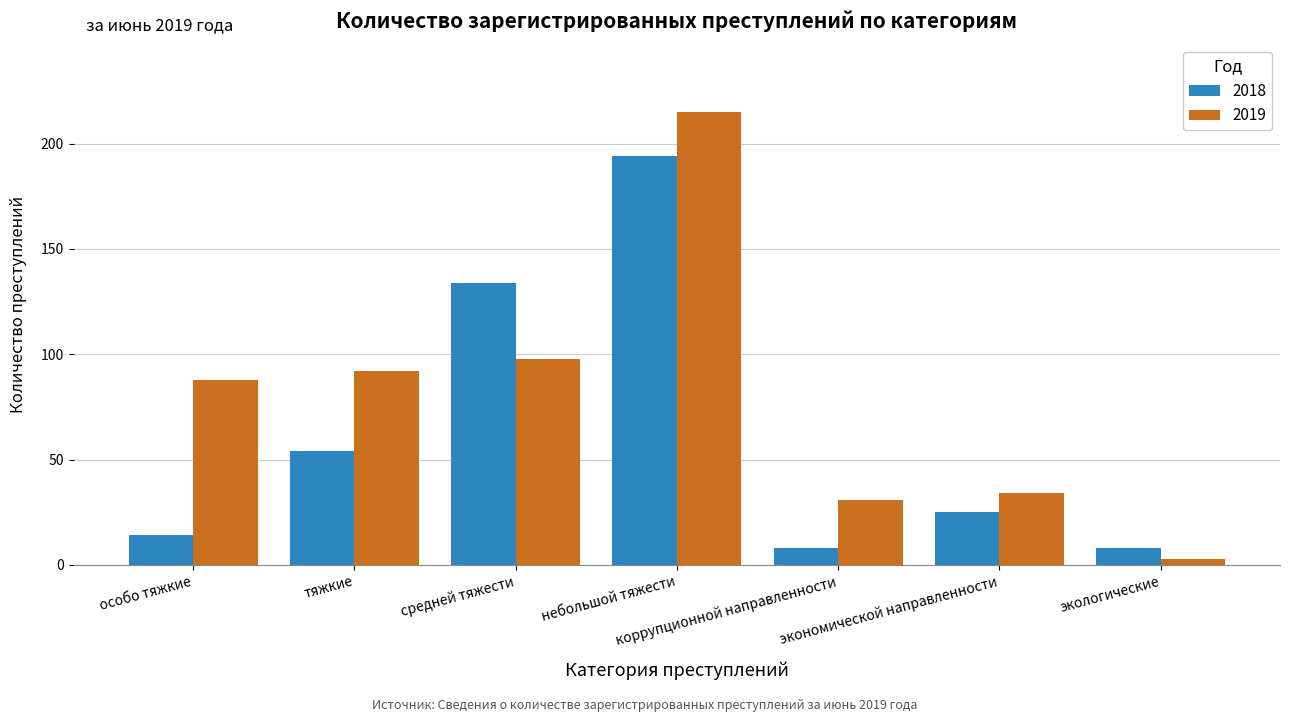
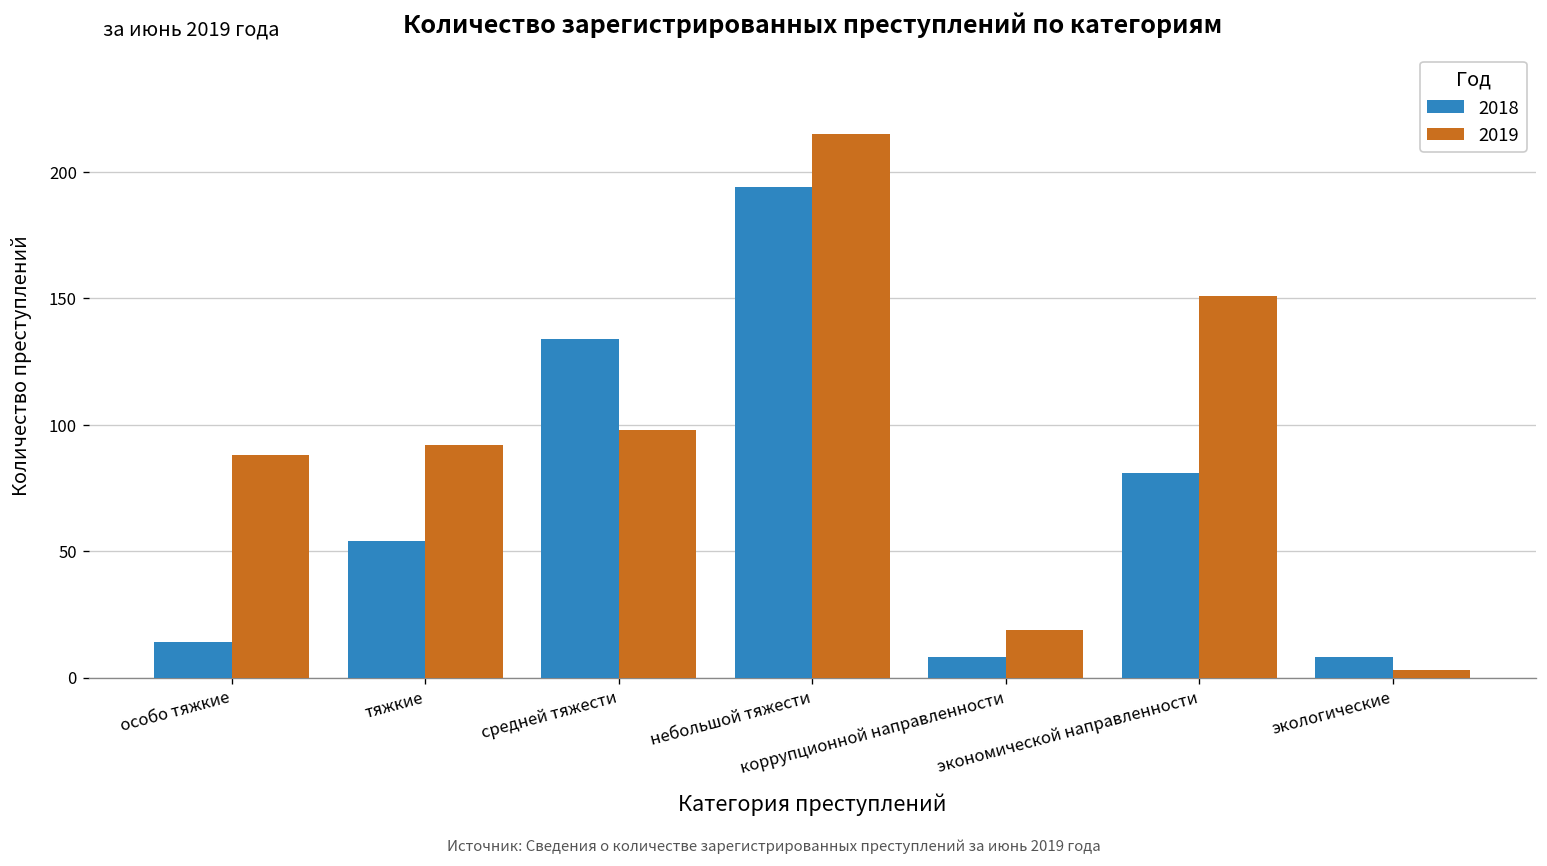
  {
    "2018": {
      "особо тяжкие": 14,
      "тяжкие": 54,
      "средней тяжести": 134,
      "небольшой тяжести": 194,
      "коррупционной направленности": 8,
-     "экономической направленности": 25,
+     "экономической направленности": 81,
      "экологические": 8
    },
    "2019": {
      "особо тяжкие": 88,
      "тяжкие": 92,
      "средней тяжести": 98,
      "небольшой тяжести": 215,
-     "коррупционной направленности": 31,
-     "экономической направленности": 34,
+     "коррупционной направленности": 19,
+     "экономической направленности": 151,
      "экологические": 3
    }
  }
